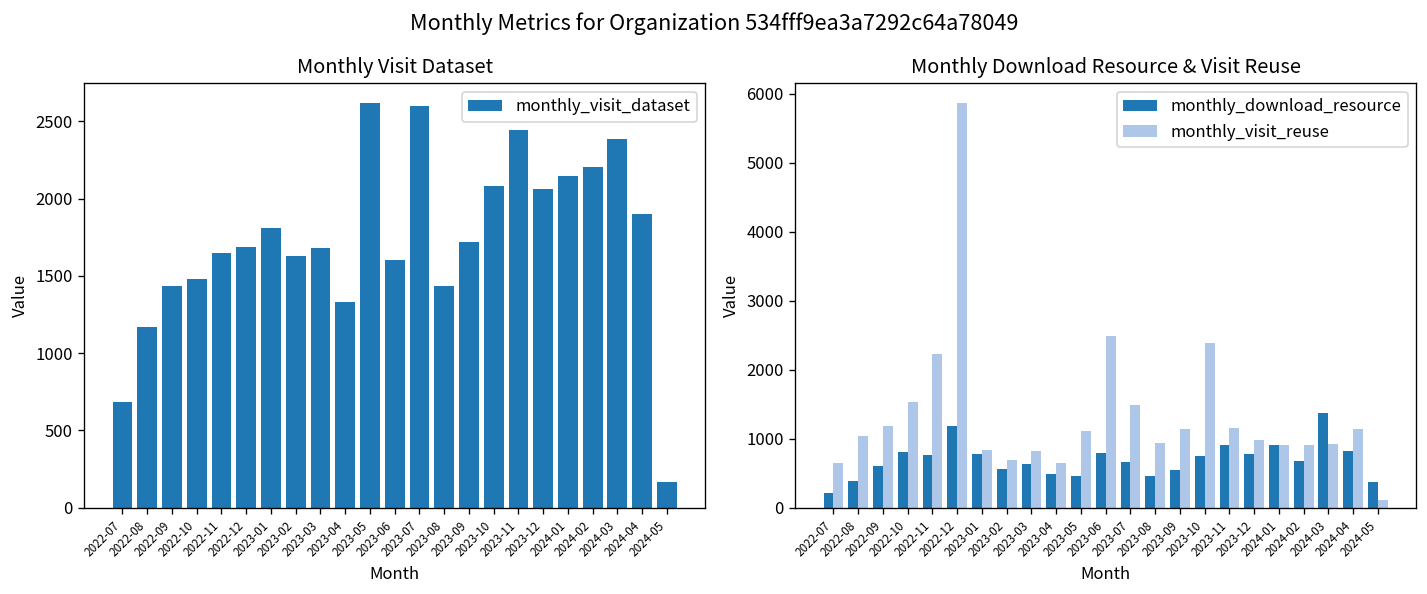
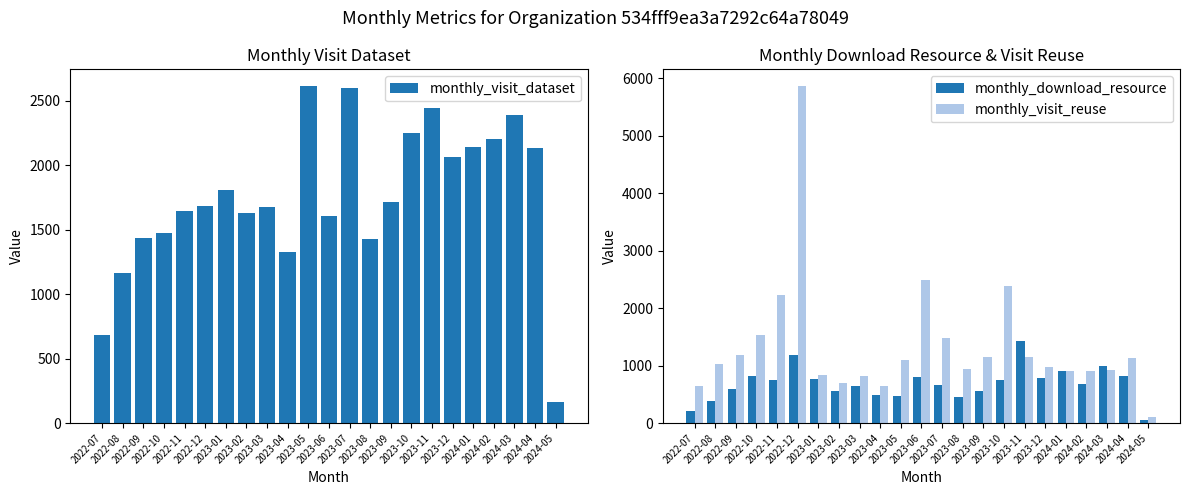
  {
    "Monthly Visit Dataset": {
      "2022-07": 680,
      "2022-08": 1170,
      "2022-09": 1440,
      "2022-10": 1480,
      "2022-11": 1650,
      "2022-12": 1690,
      "2023-01": 1810,
      "2023-02": 1630,
      "2023-03": 1680,
      "2023-04": 1330,
      "2023-05": 2620,
      "2023-06": 1600,
      "2023-07": 2600,
      "2023-08": 1430,
      "2023-09": 1720,
-     "2023-10": 2080,
+     "2023-10": 2250,
      "2023-11": 2440,
      "2023-12": 2060,
      "2024-01": 2150,
      "2024-02": 2200,
      "2024-03": 2390,
-     "2024-04": 1900,
+     "2024-04": 2140,
      "2024-05": 160
    },
    "Monthly Download Resource & Visit Reuse": {
      "monthly_download_resource": {
        "2022-07": 200,
        "2022-08": 400,
        "2022-09": 600,
        "2022-10": 800,
        "2022-11": 800,
        "2022-12": 1200,
        "2023-01": 800,
        "2023-02": 600,
        "2023-03": 600,
        "2023-04": 500,
        "2023-05": 500,
        "2023-06": 800,
        "2023-07": 700,
        "2023-08": 500,
        "2023-09": 600,
        "2023-10": 800,
-       "2023-11": 900,
+       "2023-11": 1400,
        "2023-12": 800,
        "2024-01": 900,
        "2024-02": 700,
-       "2024-03": 1400,
+       "2024-03": 1000,
        "2024-04": 800,
-       "2024-05": 400
+       "2024-05": 0
      },
      "monthly_visit_reuse": {
        "2022-07": 600,
        "2022-08": 1000,
        "2022-09": 1200,
        "2022-10": 1500,
        "2022-11": 2200,
        "2022-12": 5900,
        "2023-01": 800,
        "2023-02": 700,
        "2023-03": 800,
        "2023-04": 700,
        "2023-05": 1100,
        "2023-06": 2500,
        "2023-07": 1500,
        "2023-08": 900,
        "2023-09": 1100,
        "2023-10": 2400,
        "2023-11": 1200,
        "2023-12": 1000,
        "2024-01": 900,
        "2024-02": 900,
        "2024-03": 900,
        "2024-04": 1100,
        "2024-05": 100
      }
    }
  }
